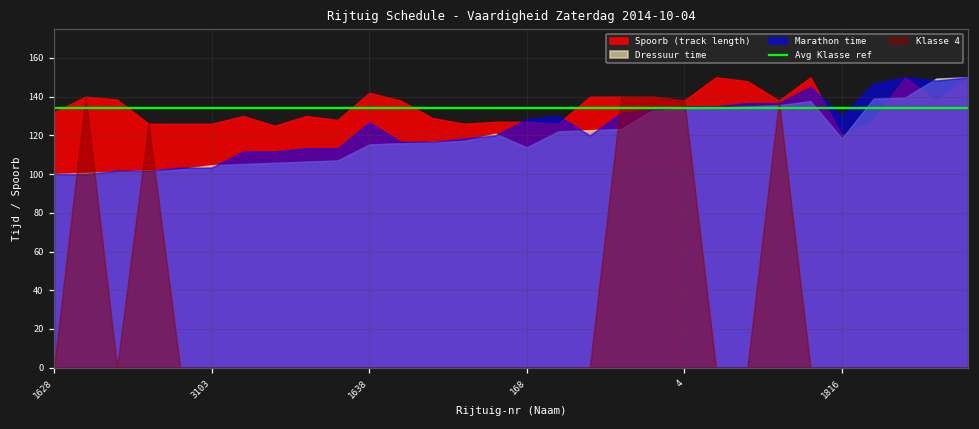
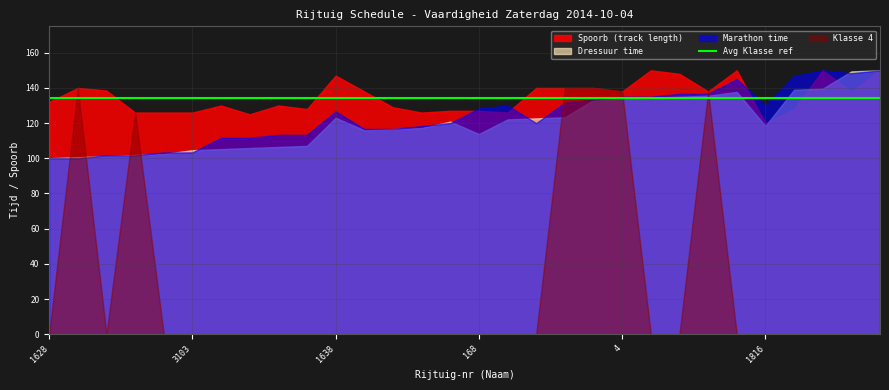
  {
    "Avg Klasse ref": {
      "1628": 134,
      "3103": 134,
      "1638": 134,
      "168": 134,
      "1816": 134
    },
    "Spoorb (track length)": {
      "1628": 132,
      "3103": 126,
-     "1638": 142,
+     "1638": 147,
      "1816": 120
    },
    "Dressuur time": {
-     "1638": 115,
+     "1638": 123,
      "168": 114,
      "1816": 118
    },
    "Marathon time": {
      "1638": 127,
      "1816": 130
    },
    "Klasse 4": {
      "1628": 0,
      "3103": 0,
      "1638": 0,
      "168": 0,
      "1816": 0
    }
  }
